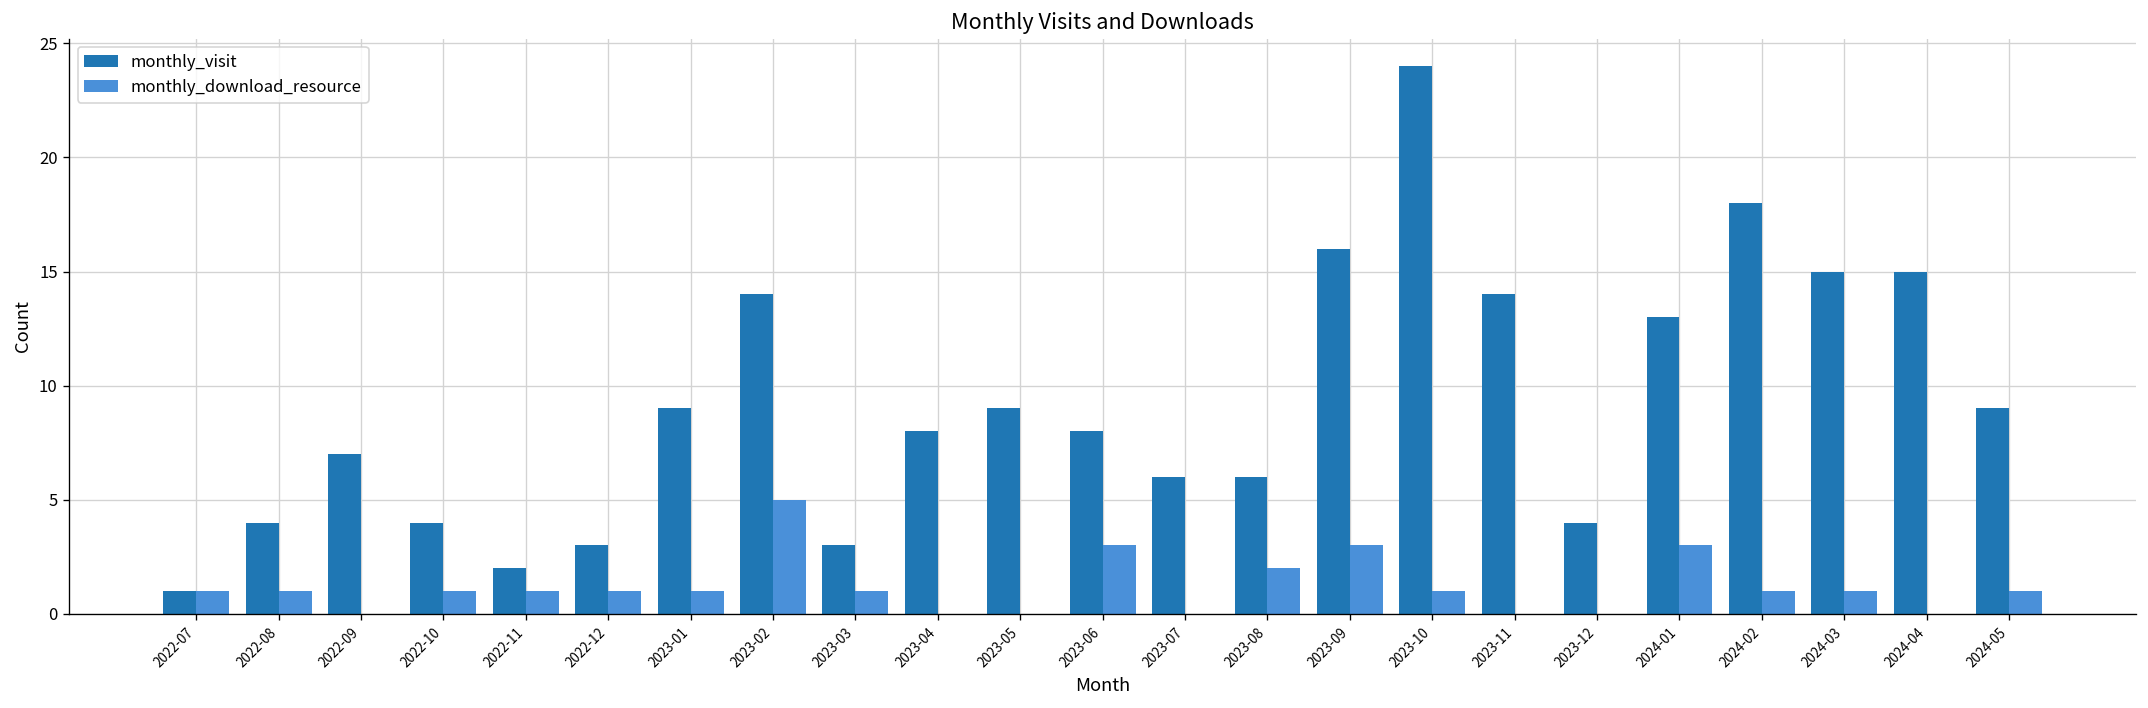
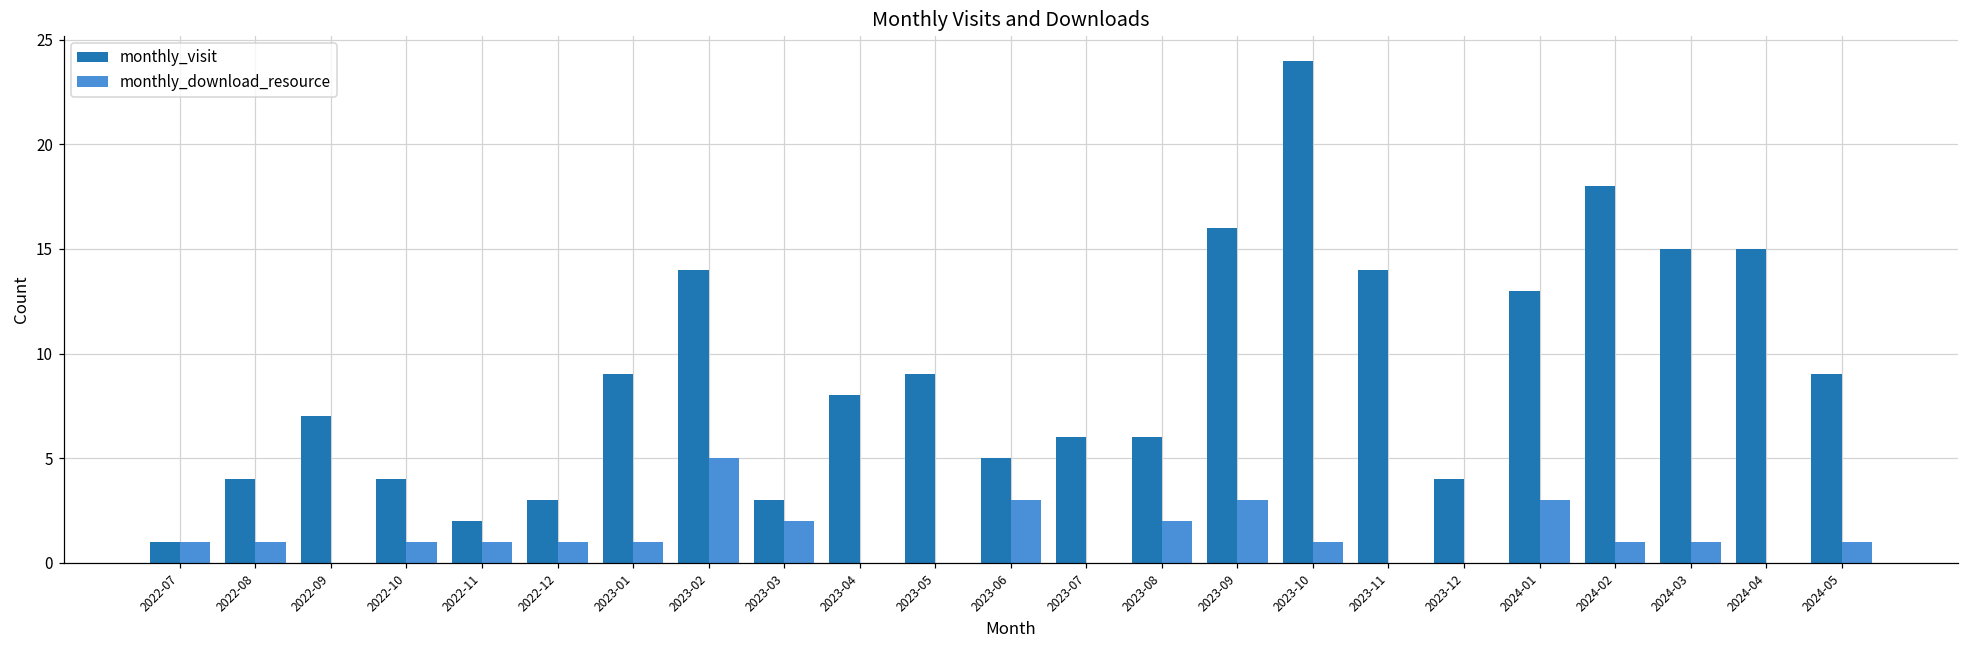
  {
    "monthly_visit": {
      "2022-07": 1,
      "2022-08": 4,
      "2022-09": 7,
      "2022-10": 4,
      "2022-11": 2,
      "2022-12": 3,
      "2023-01": 9,
      "2023-02": 14,
      "2023-03": 3,
      "2023-04": 8,
      "2023-05": 9,
-     "2023-06": 8,
+     "2023-06": 5,
      "2023-07": 6,
      "2023-08": 6,
      "2023-09": 16,
      "2023-10": 24,
      "2023-11": 14,
      "2023-12": 4,
      "2024-01": 13,
      "2024-02": 18,
      "2024-03": 15,
      "2024-04": 15,
      "2024-05": 9
    },
    "monthly_download_resource": {
      "2022-07": 1,
      "2022-08": 1,
      "2022-09": 0,
      "2022-10": 1,
      "2022-11": 1,
      "2022-12": 1,
      "2023-01": 1,
      "2023-02": 5,
-     "2023-03": 1,
+     "2023-03": 2,
      "2023-04": 0,
      "2023-05": 0,
      "2023-06": 3,
      "2023-07": 0,
      "2023-08": 2,
      "2023-09": 3,
      "2023-10": 1,
      "2023-11": 0,
      "2023-12": 0,
      "2024-01": 3,
      "2024-02": 1,
      "2024-03": 1,
      "2024-04": 0,
      "2024-05": 1
    }
  }
